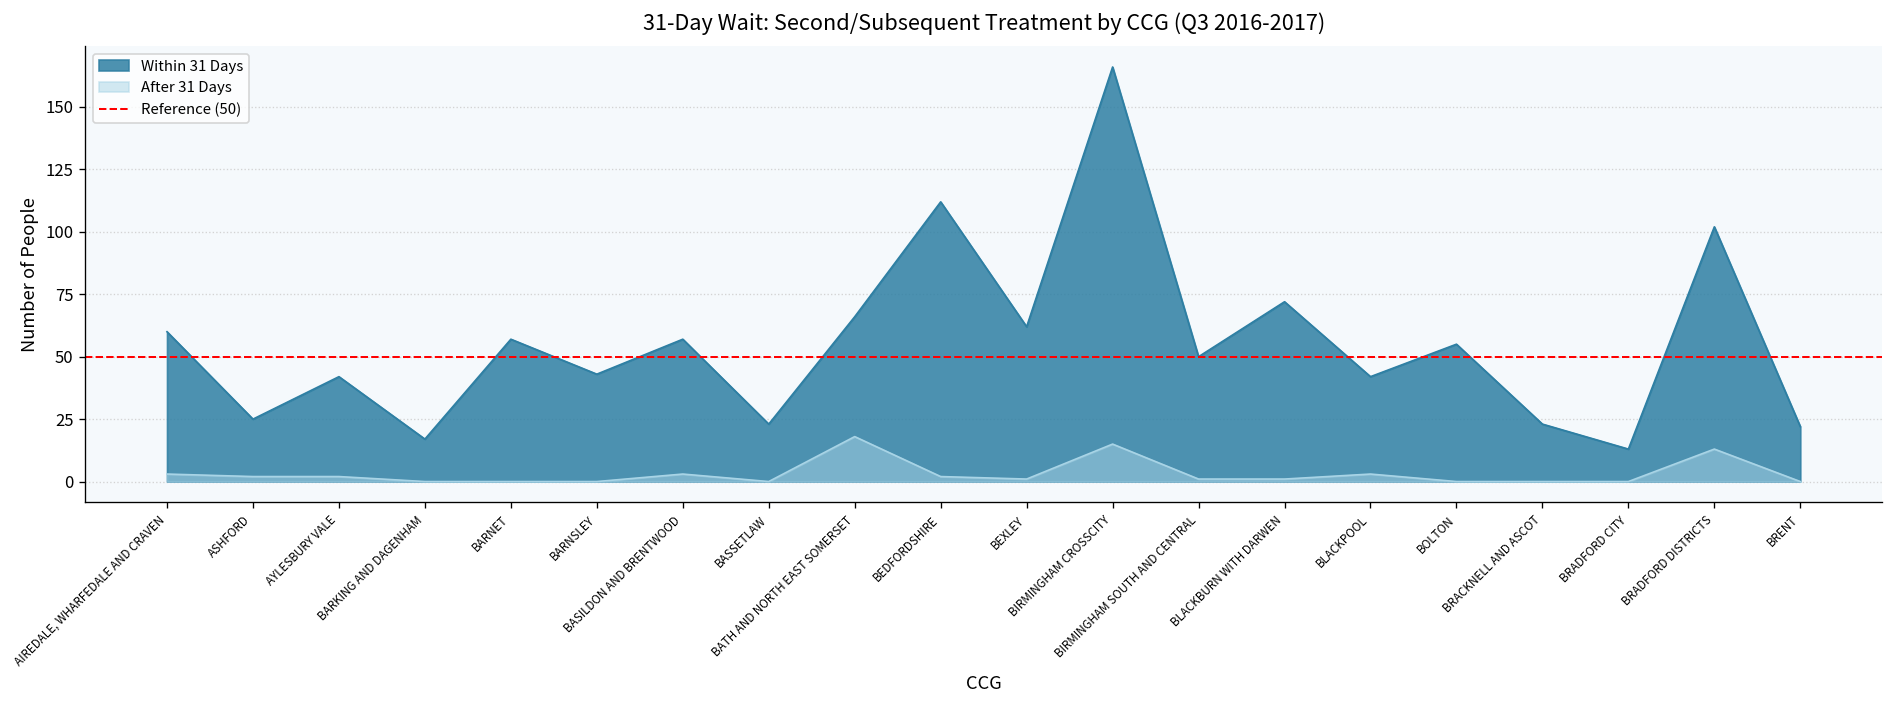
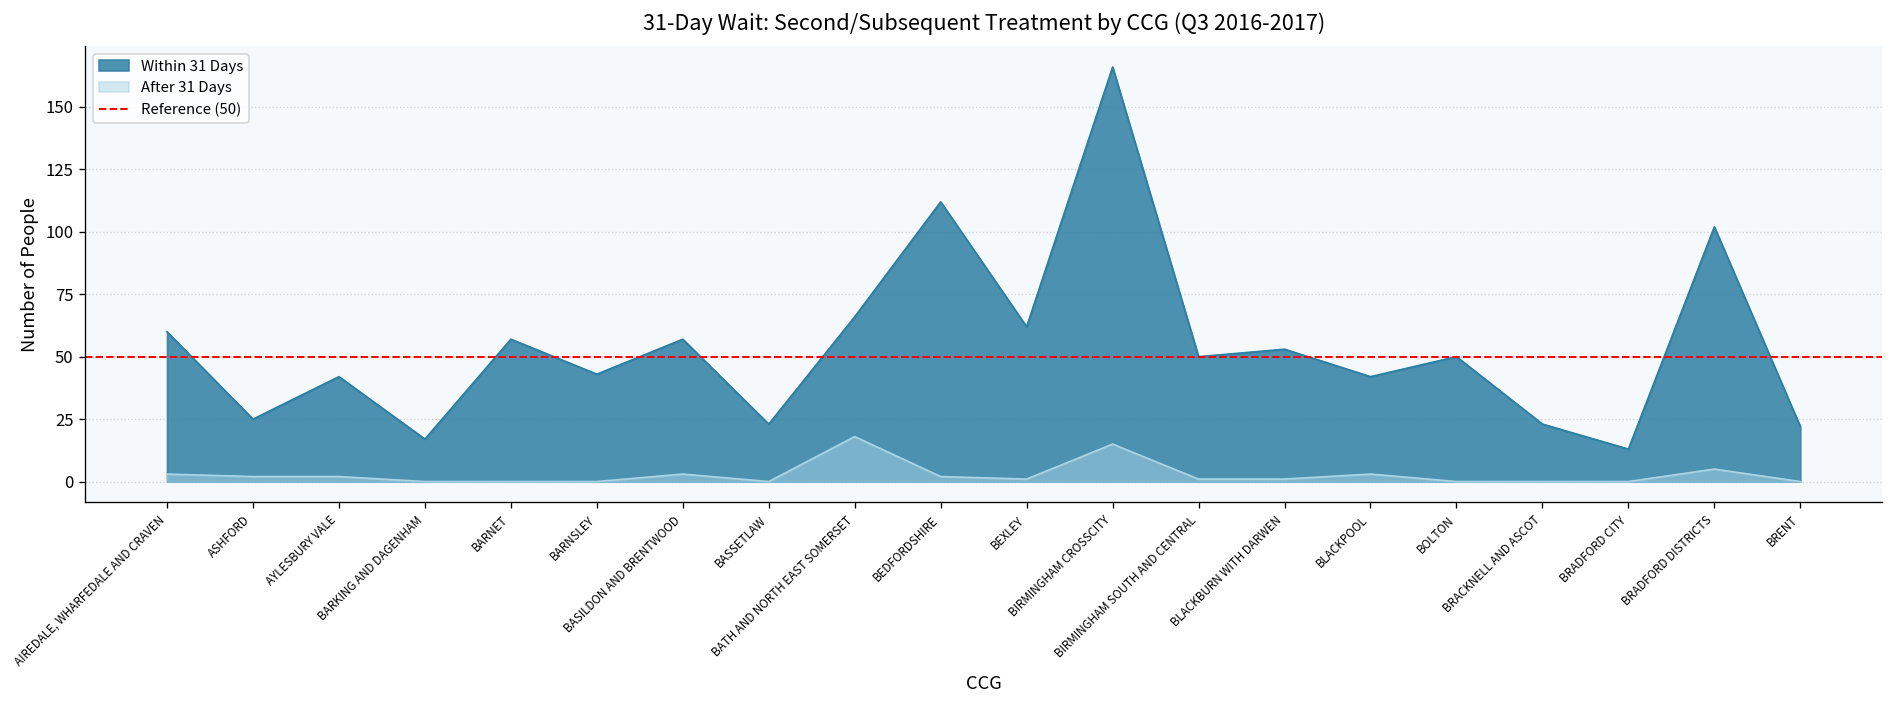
  {
    "Within 31 Days": {
      "AIREDALE, WHARFEDALE AND CRAVEN": 60,
      "ASHFORD": 25,
      "AYLESBURY VALE": 42,
      "BARKING AND DAGENHAM": 17,
      "BARNET": 57,
      "BARNSLEY": 43,
      "BASILDON AND BRENTWOOD": 57,
      "BASSETLAW": 23,
      "BATH AND NORTH EAST SOMERSET": 66,
      "BEDFORDSHIRE": 112,
      "BEXLEY": 62,
      "BIRMINGHAM CROSSCITY": 166,
      "BIRMINGHAM SOUTH AND CENTRAL": 50,
-     "BLACKBURN WITH DARWEN": 72,
+     "BLACKBURN WITH DARWEN": 53,
      "BLACKPOOL": 42,
-     "BOLTON": 55,
+     "BOLTON": 50,
      "BRACKNELL AND ASCOT": 23,
      "BRADFORD CITY": 13,
      "BRADFORD DISTRICTS": 102,
      "BRENT": 22
    },
    "After 31 Days": {
      "AIREDALE, WHARFEDALE AND CRAVEN": 3,
      "ASHFORD": 2,
      "AYLESBURY VALE": 2,
      "BARKING AND DAGENHAM": 0,
      "BARNET": 0,
      "BARNSLEY": 0,
      "BASILDON AND BRENTWOOD": 3,
      "BASSETLAW": 0,
      "BATH AND NORTH EAST SOMERSET": 18,
      "BEDFORDSHIRE": 2,
      "BEXLEY": 1,
      "BIRMINGHAM CROSSCITY": 15,
      "BIRMINGHAM SOUTH AND CENTRAL": 1,
      "BLACKBURN WITH DARWEN": 1,
      "BLACKPOOL": 3,
      "BOLTON": 0,
      "BRACKNELL AND ASCOT": 0,
      "BRADFORD CITY": 0,
-     "BRADFORD DISTRICTS": 13,
+     "BRADFORD DISTRICTS": 5,
      "BRENT": 0
    }
  }
